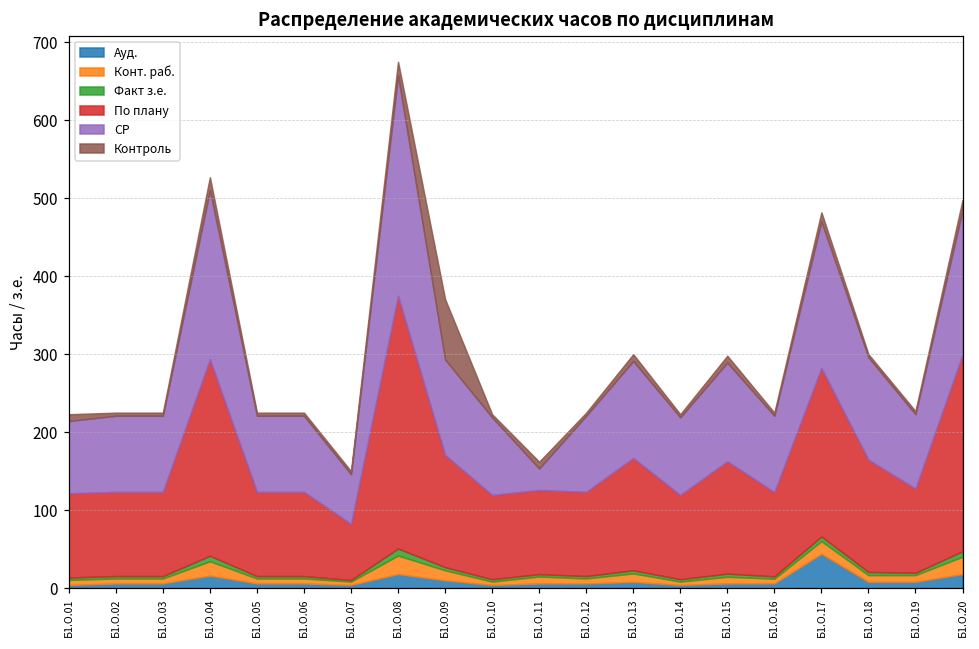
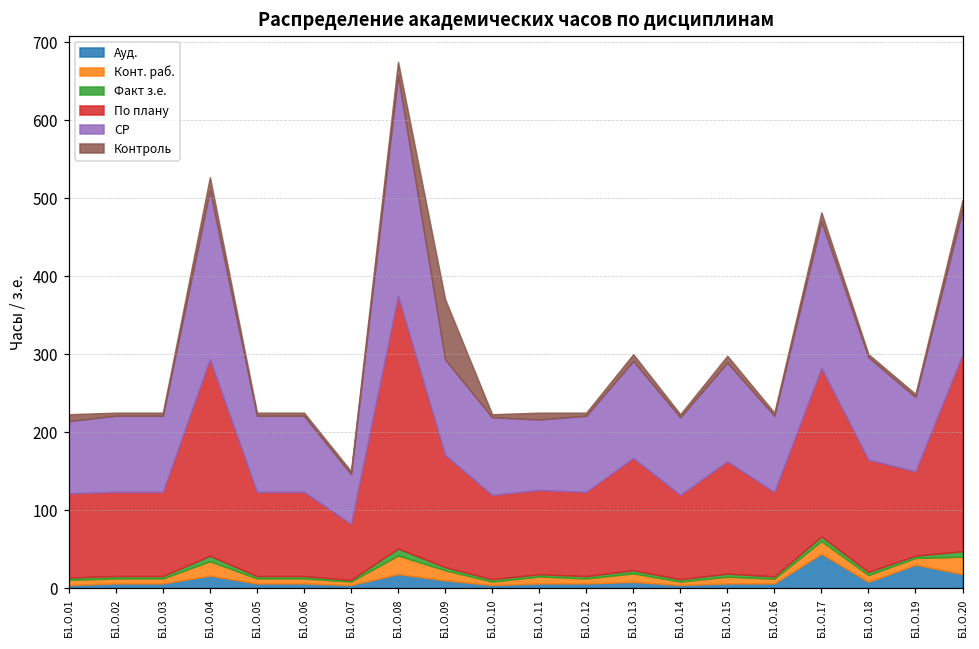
  {
    "Ауд.": {
      "Б1.О.01": 0,
      "Б1.О.02": 10,
      "Б1.О.03": 10,
      "Б1.О.04": 20,
      "Б1.О.05": 10,
      "Б1.О.06": 10,
      "Б1.О.07": 0,
      "Б1.О.08": 20,
      "Б1.О.09": 10,
      "Б1.О.10": 0,
      "Б1.О.11": 10,
      "Б1.О.12": 10,
      "Б1.О.13": 10,
      "Б1.О.14": 0,
      "Б1.О.15": 10,
      "Б1.О.16": 10,
      "Б1.О.17": 40,
      "Б1.О.18": 10,
-     "Б1.О.19": 10,
+     "Б1.О.19": 30,
      "Б1.О.20": 20
    },
    "Конт. раб.": {
      "Б1.О.04": 20,
      "Б1.О.08": 20,
      "Б1.О.09": 10,
      "Б1.О.13": 10,
      "Б1.О.15": 10,
      "Б1.О.17": 20,
      "Б1.О.18": 10,
      "Б1.О.20": 20
    },
    "Факт з.е.": {
      "Б1.О.04": 10,
      "Б1.О.08": 10,
      "Б1.О.09": 0,
      "Б1.О.13": 0,
      "Б1.О.15": 0,
      "Б1.О.17": 10,
      "Б1.О.18": 0,
      "Б1.О.20": 10
    },
    "По плану": {
      "Б1.О.01": 110,
      "Б1.О.02": 110,
      "Б1.О.03": 110,
      "Б1.О.04": 250,
      "Б1.О.05": 110,
      "Б1.О.06": 110,
      "Б1.О.07": 70,
      "Б1.О.08": 320,
      "Б1.О.09": 140,
      "Б1.О.10": 110,
      "Б1.О.11": 110,
      "Б1.О.12": 110,
      "Б1.О.13": 140,
      "Б1.О.14": 110,
      "Б1.О.15": 140,
      "Б1.О.16": 110,
      "Б1.О.17": 220,
      "Б1.О.18": 140,
      "Б1.О.19": 110,
      "Б1.О.20": 250
    },
    "СР": {
      "Б1.О.01": 90,
      "Б1.О.02": 100,
      "Б1.О.03": 100,
      "Б1.О.04": 220,
      "Б1.О.05": 100,
      "Б1.О.06": 100,
      "Б1.О.07": 60,
      "Б1.О.08": 280,
      "Б1.О.09": 120,
      "Б1.О.10": 100,
-     "Б1.О.11": 30,
+     "Б1.О.11": 90,
      "Б1.О.12": 100,
      "Б1.О.13": 120,
      "Б1.О.14": 100,
      "Б1.О.15": 130,
      "Б1.О.16": 100,
      "Б1.О.17": 190,
      "Б1.О.18": 130,
      "Б1.О.19": 100,
      "Б1.О.20": 190
    },
    "Контроль": {
      "Б1.О.01": 10,
      "Б1.О.02": 0,
      "Б1.О.03": 0,
      "Б1.О.04": 20,
      "Б1.О.05": 0,
      "Б1.О.06": 0,
      "Б1.О.07": 0,
      "Б1.О.08": 20,
      "Б1.О.09": 80,
      "Б1.О.10": 0,
      "Б1.О.11": 10,
      "Б1.О.12": 0,
      "Б1.О.13": 10,
      "Б1.О.14": 0,
      "Б1.О.15": 10,
      "Б1.О.16": 0,
      "Б1.О.17": 10,
      "Б1.О.18": 0,
      "Б1.О.19": 0,
      "Б1.О.20": 10
    }
  }
